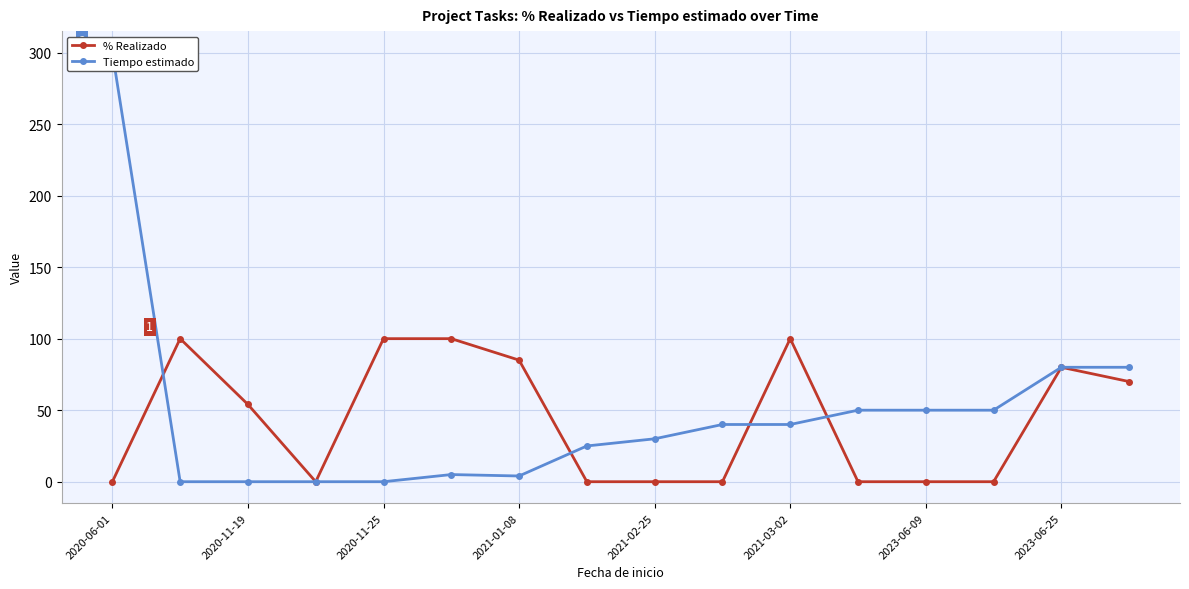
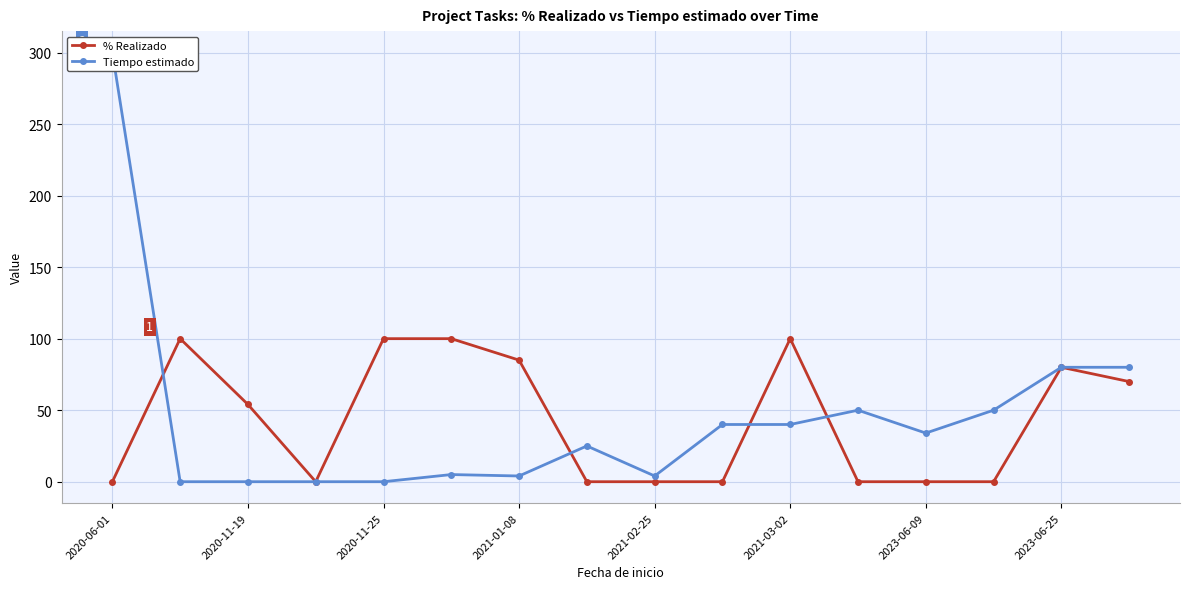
  {
    "% Realizado": {
      "2020-06-01": 0,
      "2020-11-19": 54,
      "2021-01-08": 85,
      "2021-02-25": 0,
      "2023-06-09": 0
    },
    "Tiempo estimado": {
      "2020-11-19": 0,
      "2021-01-08": 4,
-     "2021-02-25": 30,
-     "2023-06-09": 50
+     "2021-02-25": 4,
+     "2023-06-09": 34
    }
  }
